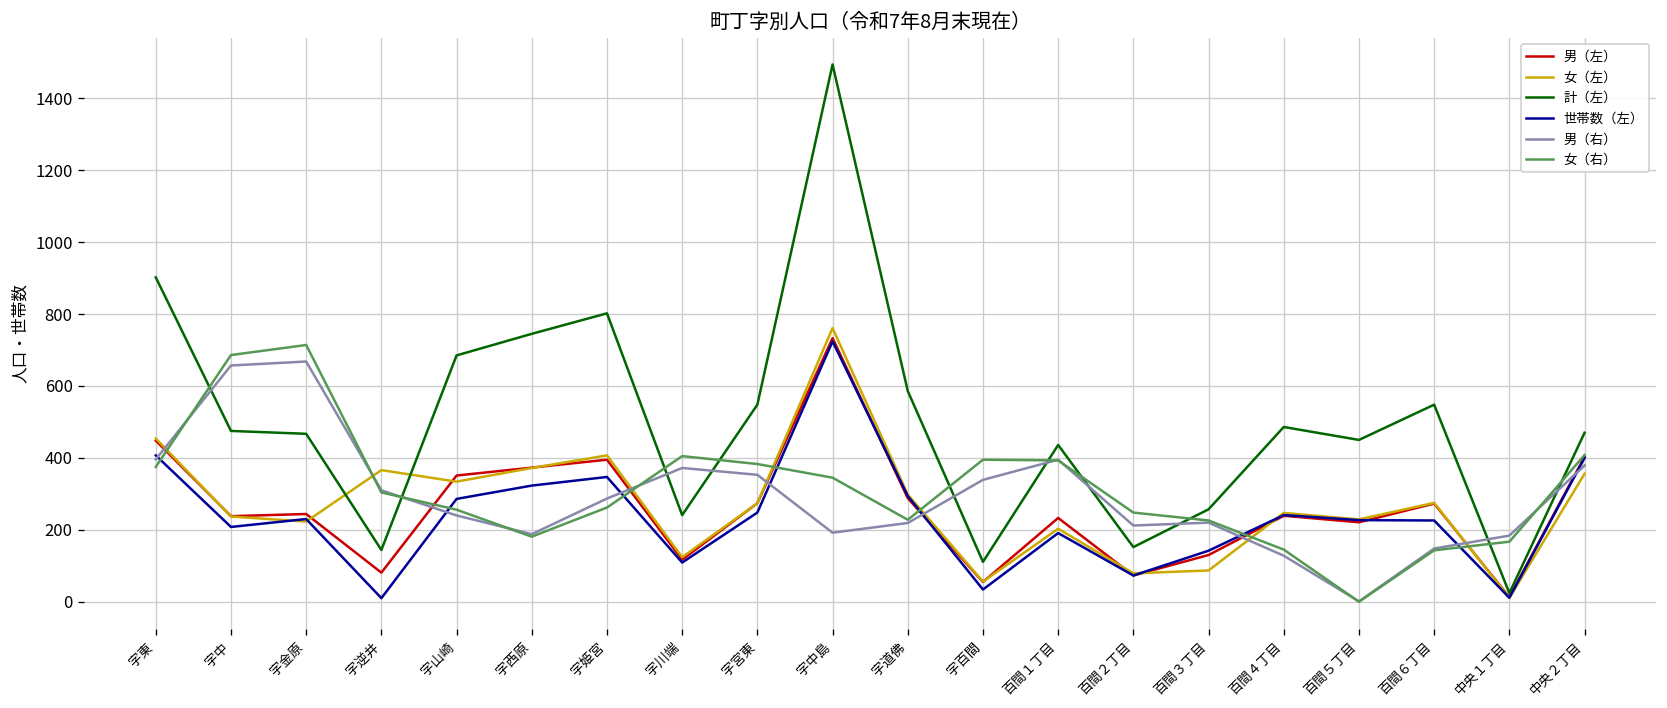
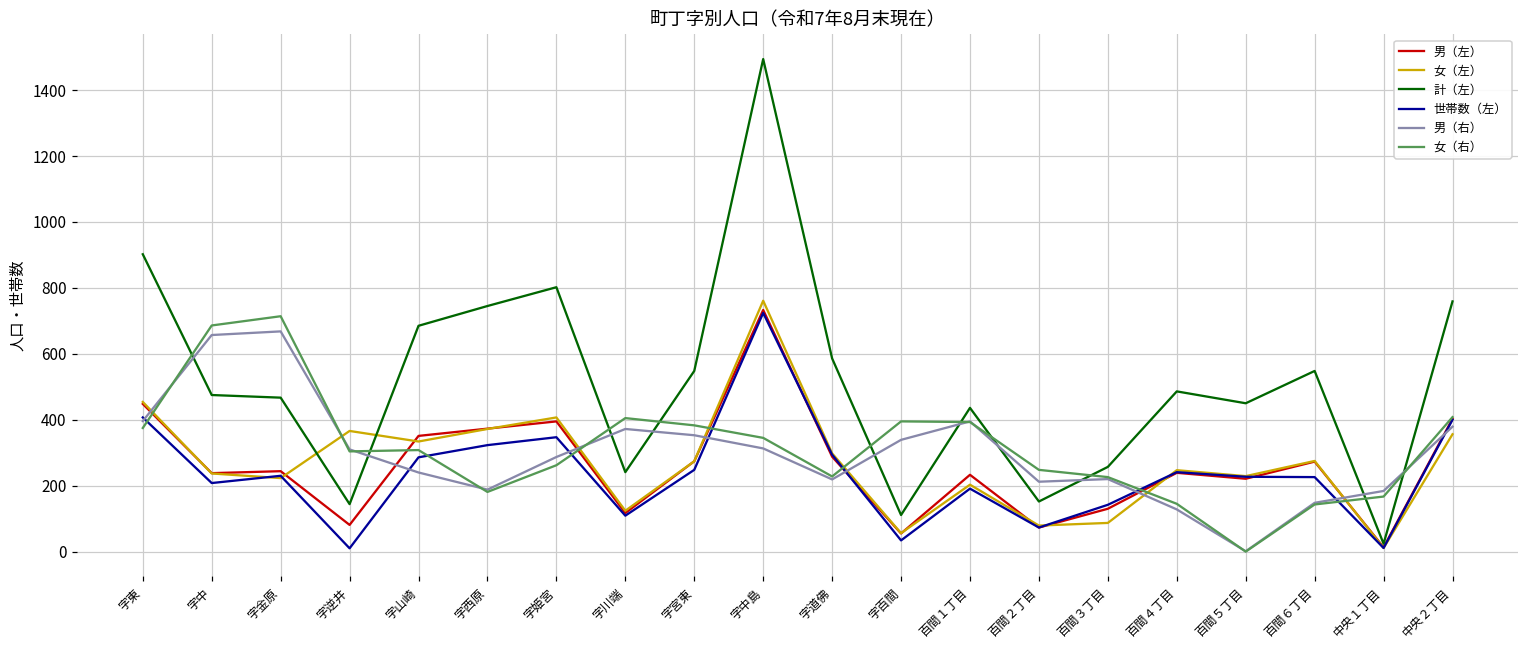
  {
    "男（左）": {
      "字金原": 240,
      "字逆井": 80,
      "字山崎": 350,
      "字姫宮": 400,
      "字中島": 730,
      "百間１丁目": 230,
      "百間３丁目": 130
    },
    "女（左）": {
      "字逆井": 370,
      "字山崎": 330,
      "字姫宮": 410,
      "字中島": 760,
      "百間１丁目": 200,
      "百間３丁目": 90,
      "中央２丁目": 360
    },
    "計（左）": {
      "字東": 900,
      "字中": 480,
      "字金原": 470,
      "字逆井": 140,
      "字山崎": 690,
      "字西原": 750,
      "字姫宮": 800,
      "字川端": 240,
      "字宮東": 550,
      "字中島": 1490,
      "字道佛": 590,
      "字百間": 110,
      "百間１丁目": 440,
      "百間２丁目": 150,
      "百間３丁目": 260,
      "百間４丁目": 490,
      "百間５丁目": 450,
      "百間６丁目": 550,
      "中央１丁目": 20,
-     "中央２丁目": 470
+     "中央２丁目": 760
    },
    "世帯数（左）": {
      "字東": 410,
      "字中": 210,
      "字逆井": 10,
      "字山崎": 290,
      "字西原": 320,
      "字姫宮": 350,
      "字宮東": 250,
      "字中島": 720,
      "字百間": 30,
      "百間１丁目": 190,
      "百間３丁目": 140,
      "百間６丁目": 230
    },
    "男（右）": {
      "字東": 400,
      "字中": 660,
      "字金原": 670,
      "字山崎": 240,
      "字姫宮": 290,
      "字川端": 370,
      "字宮東": 350,
-     "字中島": 190,
+     "字中島": 310,
      "字道佛": 220,
      "字百間": 340,
      "百間２丁目": 210,
      "百間４丁目": 130,
      "中央１丁目": 180,
      "中央２丁目": 380
    },
    "女（右）": {
      "字東": 380,
      "字中": 690,
      "字金原": 710,
-     "字山崎": 260,
+     "字山崎": 310,
      "字姫宮": 260,
      "字川端": 410,
      "字宮東": 380,
      "字中島": 350,
      "字道佛": 230,
      "字百間": 400,
      "百間２丁目": 250,
      "百間４丁目": 150,
      "中央１丁目": 170
    }
  }
